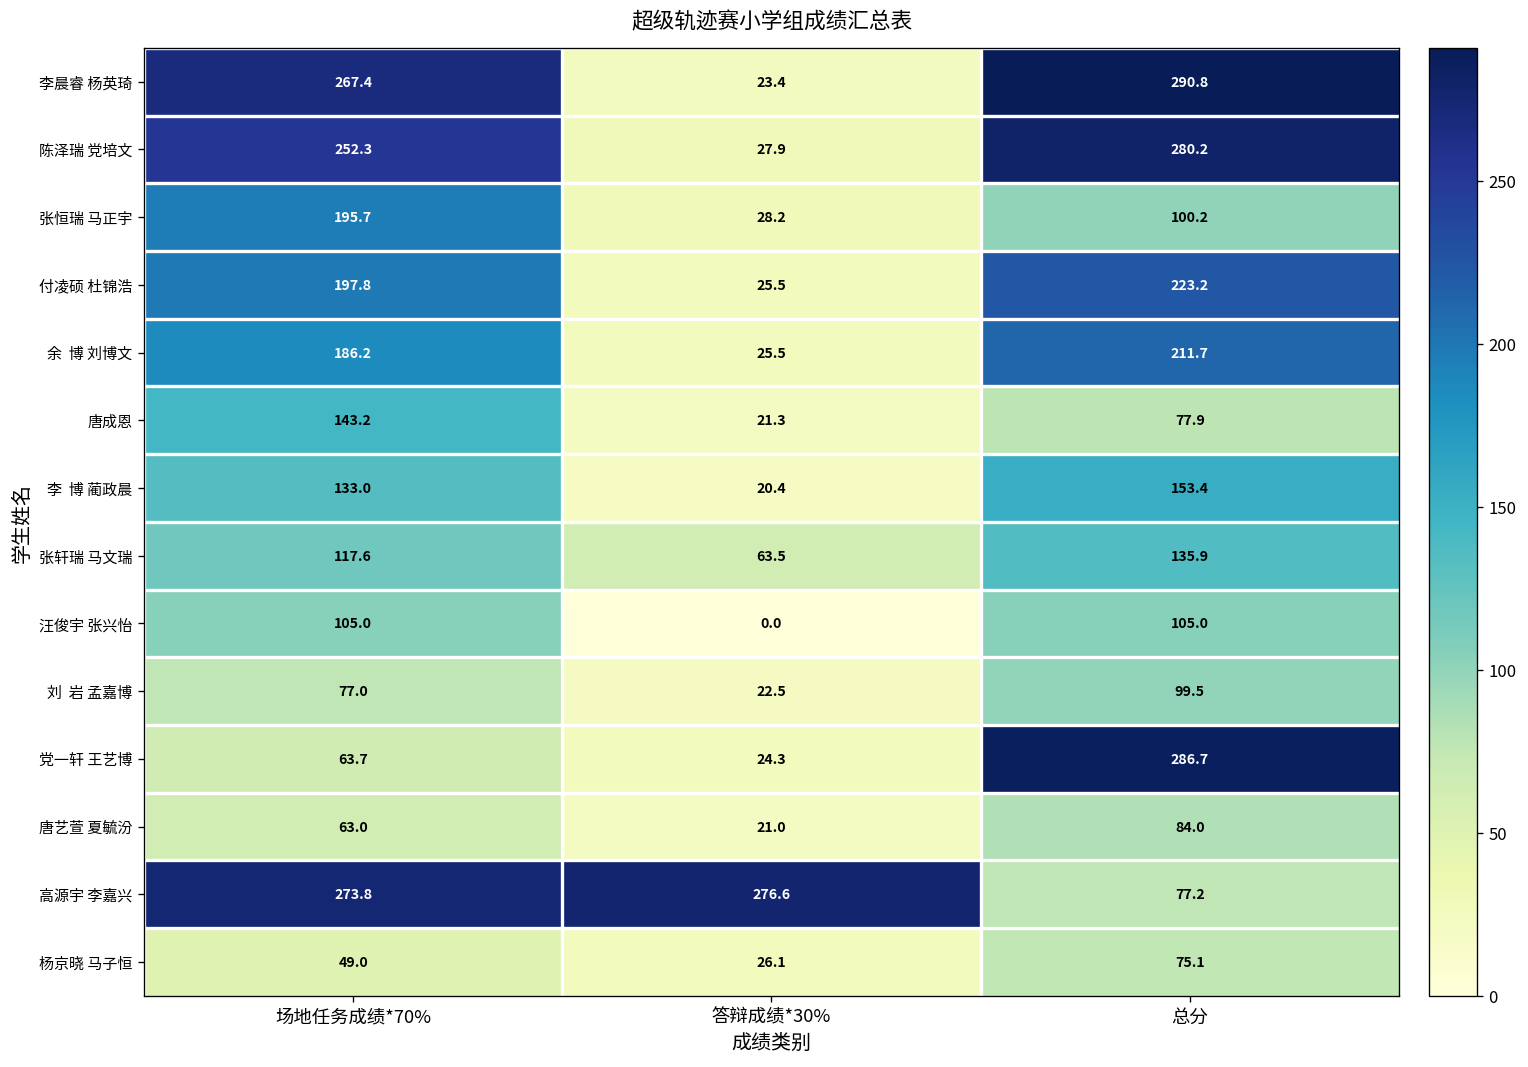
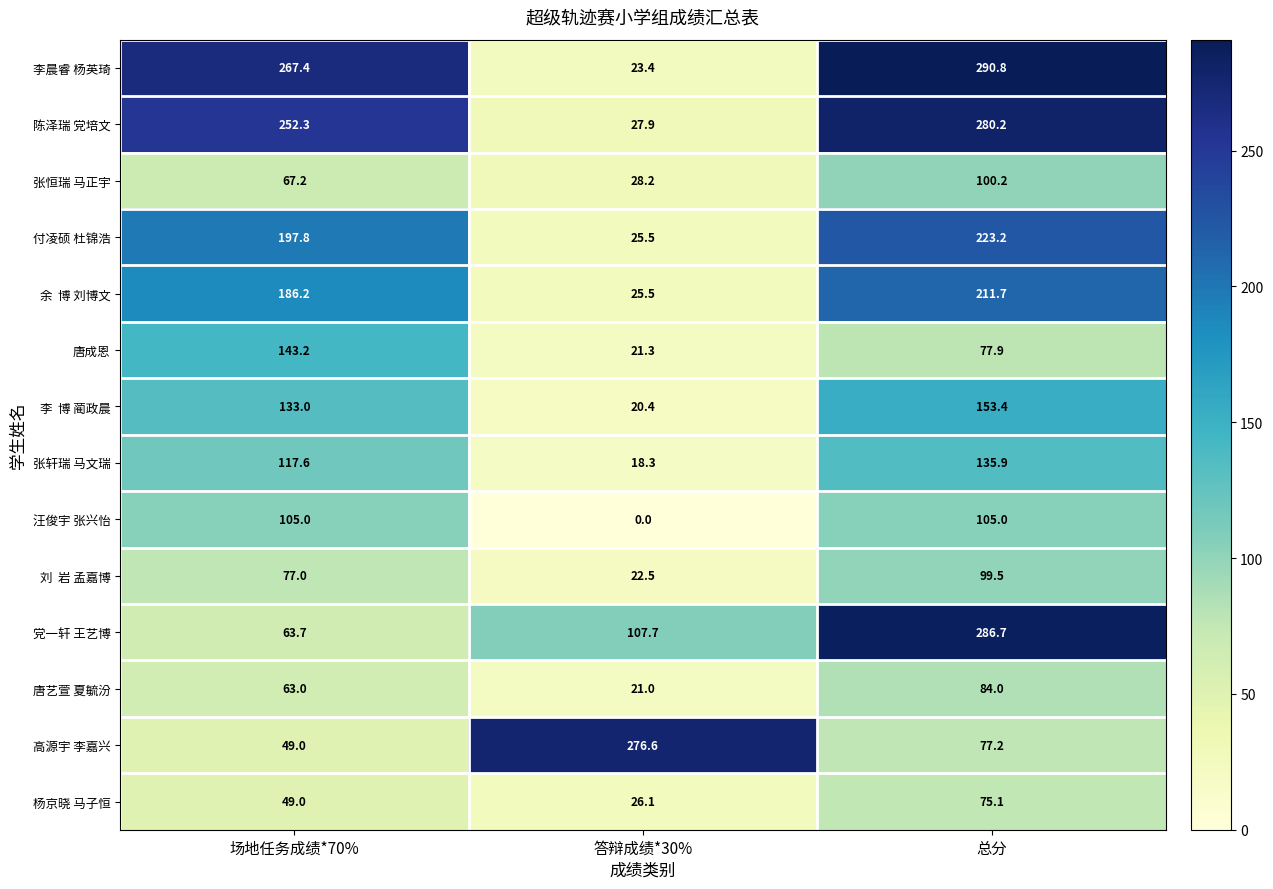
  {
    "李晨睿 杨英琦": {
      "场地任务成绩*70%": 267.4,
      "答辩成绩*30%": 23.4,
      "总分": 290.8
    },
    "陈泽瑞 党培文": {
      "场地任务成绩*70%": 252.3,
      "答辩成绩*30%": 27.9,
      "总分": 280.2
    },
    "张恒瑞 马正宇": {
-     "场地任务成绩*70%": 195.7,
+     "场地任务成绩*70%": 67.2,
      "答辩成绩*30%": 28.2,
      "总分": 100.2
    },
    "付凌硕 杜锦浩": {
      "场地任务成绩*70%": 197.8,
      "答辩成绩*30%": 25.5,
      "总分": 223.2
    },
    "余 博 刘博文": {
      "场地任务成绩*70%": 186.2,
      "答辩成绩*30%": 25.5,
      "总分": 211.7
    },
    "唐成恩": {
      "场地任务成绩*70%": 143.2,
      "答辩成绩*30%": 21.3,
      "总分": 77.9
    },
    "李 博 蔺政晨": {
      "场地任务成绩*70%": 133.0,
      "答辩成绩*30%": 20.4,
      "总分": 153.4
    },
    "张轩瑞 马文瑞": {
      "场地任务成绩*70%": 117.6,
-     "答辩成绩*30%": 63.5,
+     "答辩成绩*30%": 18.3,
      "总分": 135.9
    },
    "汪俊宇 张兴怡": {
      "场地任务成绩*70%": 105.0,
      "答辩成绩*30%": 0.0,
      "总分": 105.0
    },
    "刘 岩 孟嘉博": {
      "场地任务成绩*70%": 77.0,
      "答辩成绩*30%": 22.5,
      "总分": 99.5
    },
    "党一轩 王艺博": {
      "场地任务成绩*70%": 63.7,
-     "答辩成绩*30%": 24.3,
+     "答辩成绩*30%": 107.7,
      "总分": 286.7
    },
    "唐艺萱 夏毓汾": {
      "场地任务成绩*70%": 63.0,
      "答辩成绩*30%": 21.0,
      "总分": 84.0
    },
    "高源宇 李嘉兴": {
-     "场地任务成绩*70%": 273.8,
+     "场地任务成绩*70%": 49.0,
      "答辩成绩*30%": 276.6,
      "总分": 77.2
    },
    "杨京晓 马子恒": {
      "场地任务成绩*70%": 49.0,
      "答辩成绩*30%": 26.1,
      "总分": 75.1
    }
  }
